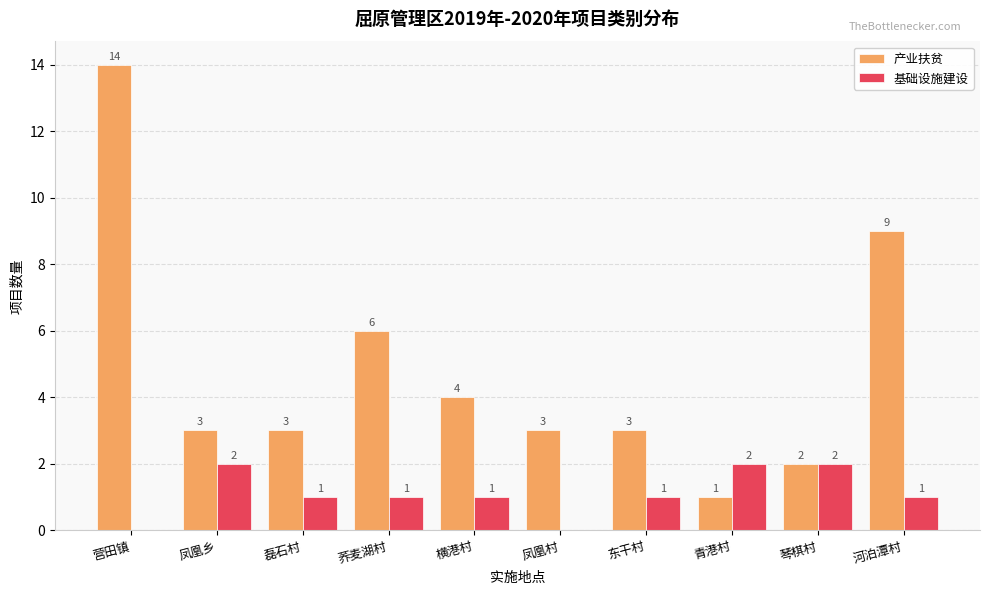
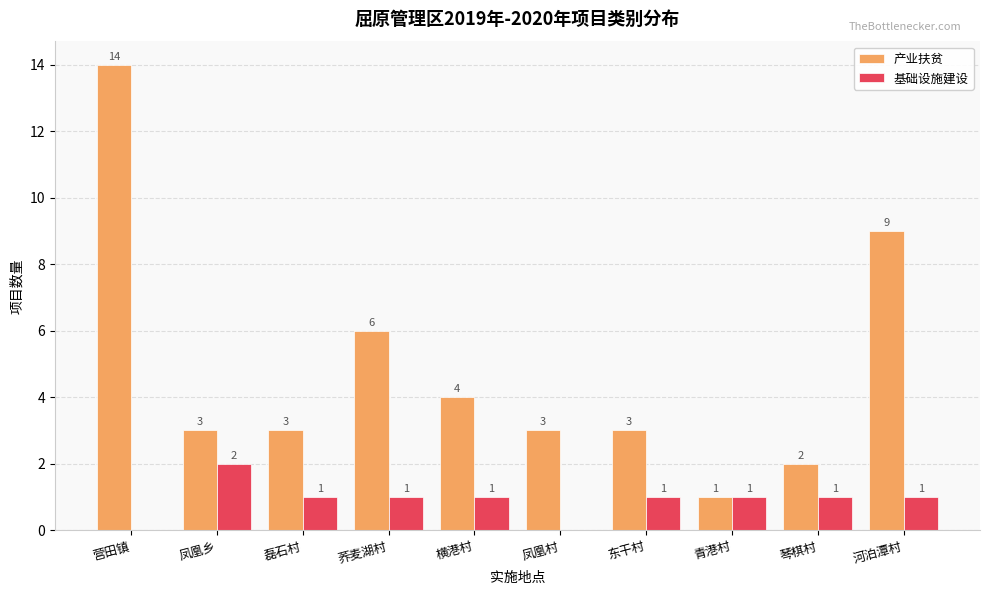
  {
    "产业扶贫": {
      "营田镇": 14,
      "凤凰乡": 3,
      "磊石村": 3,
      "荞麦湖村": 6,
      "横港村": 4,
      "凤凰村": 3,
      "东干村": 3,
      "青港村": 1,
      "琴棋村": 2,
      "河泊潭村": 9
    },
    "基础设施建设": {
      "凤凰乡": 2,
      "磊石村": 1,
      "荞麦湖村": 1,
      "横港村": 1,
      "东干村": 1,
-     "青港村": 2,
-     "琴棋村": 2,
+     "青港村": 1,
+     "琴棋村": 1,
      "河泊潭村": 1
    }
  }
